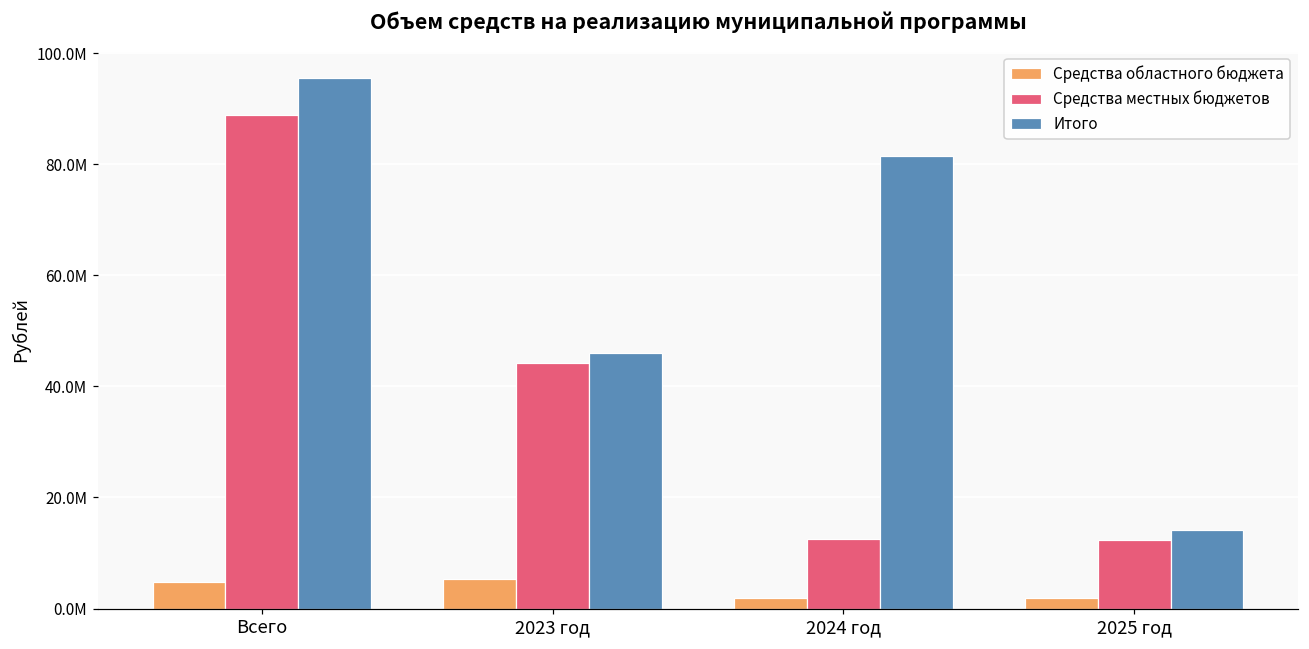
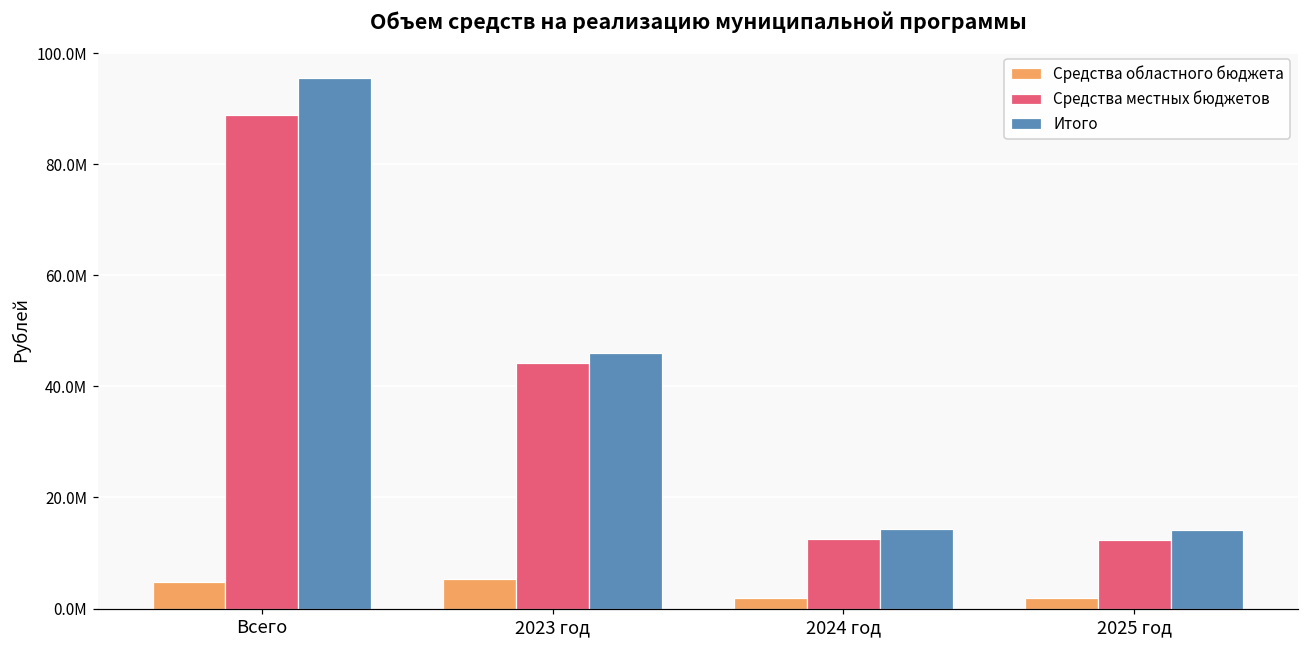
  {
    "Средства областного бюджета": {
      "Всего": 5000000,
      "2023 год": 5000000,
      "2024 год": 2000000,
      "2025 год": 2000000
    },
    "Средства местных бюджетов": {
      "Всего": 89000000,
      "2023 год": 44000000,
      "2024 год": 13000000,
      "2025 год": 12000000
    },
    "Итого": {
      "Всего": 95000000,
      "2023 год": 46000000,
-     "2024 год": 82000000,
+     "2024 год": 14000000,
      "2025 год": 14000000
    }
  }
